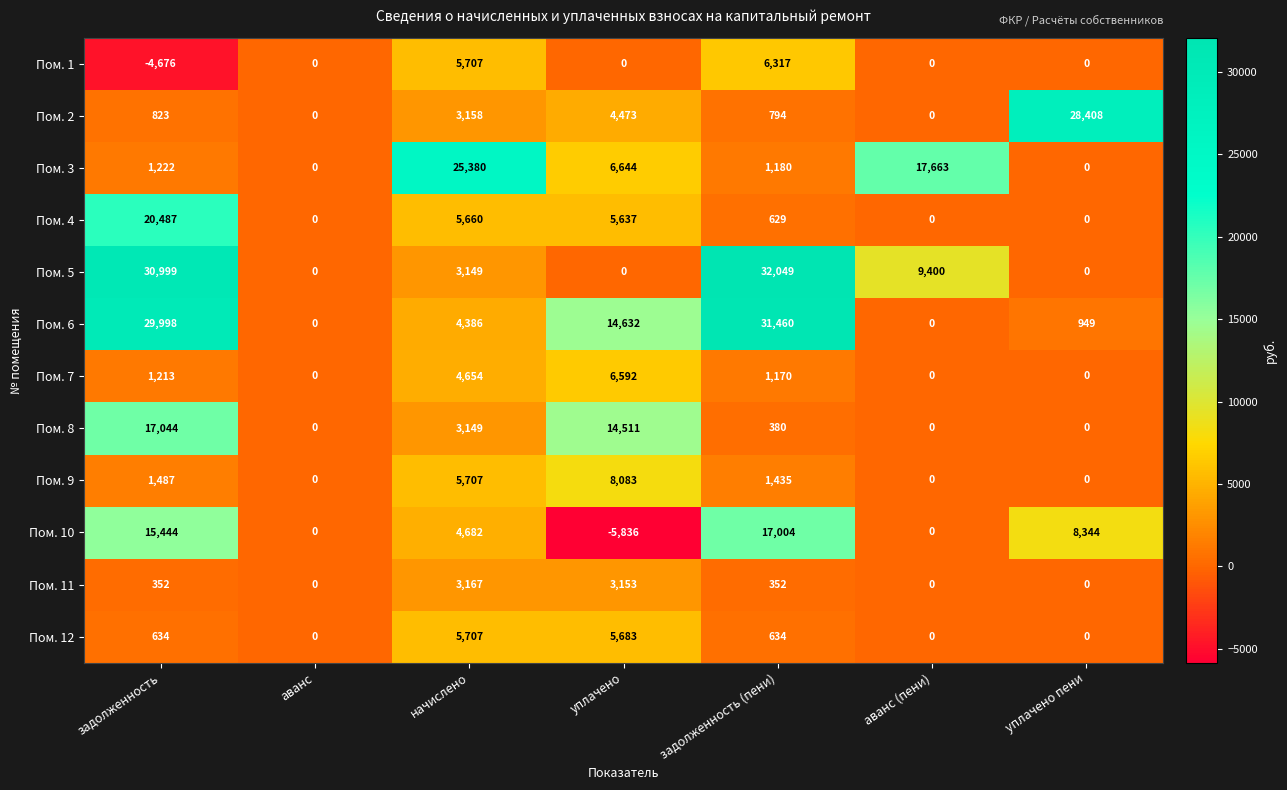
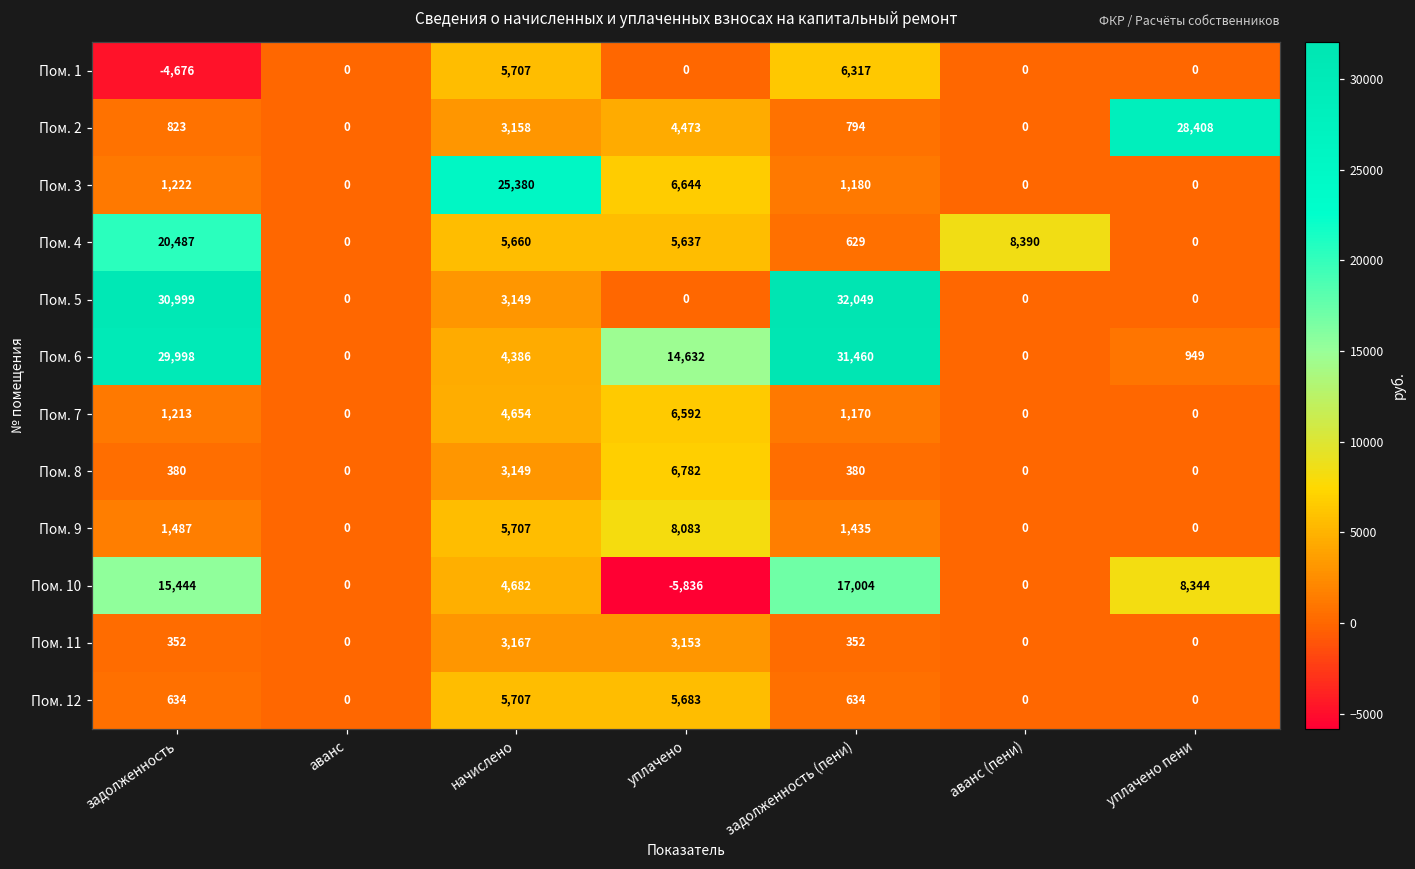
  {
    "Пом. 1": {
      "задолженность": "-4,676",
      "аванс": "0",
      "начислено": "5,707",
      "уплачено": "0",
      "задолженность (пени)": "6,317",
      "аванс (пени)": "0",
      "уплачено пени": "0"
    },
    "Пом. 2": {
      "задолженность": "823",
      "аванс": "0",
      "начислено": "3,158",
      "уплачено": "4,473",
      "задолженность (пени)": "794",
      "аванс (пени)": "0",
      "уплачено пени": "28,408"
    },
    "Пом. 3": {
      "задолженность": "1,222",
      "аванс": "0",
      "начислено": "25,380",
      "уплачено": "6,644",
      "задолженность (пени)": "1,180",
-     "аванс (пени)": "17,663",
+     "аванс (пени)": "0",
      "уплачено пени": "0"
    },
    "Пом. 4": {
      "задолженность": "20,487",
      "аванс": "0",
      "начислено": "5,660",
      "уплачено": "5,637",
      "задолженность (пени)": "629",
-     "аванс (пени)": "0",
+     "аванс (пени)": "8,390",
      "уплачено пени": "0"
    },
    "Пом. 5": {
      "задолженность": "30,999",
      "аванс": "0",
      "начислено": "3,149",
      "уплачено": "0",
      "задолженность (пени)": "32,049",
-     "аванс (пени)": "9,400",
+     "аванс (пени)": "0",
      "уплачено пени": "0"
    },
    "Пом. 6": {
      "задолженность": "29,998",
      "аванс": "0",
      "начислено": "4,386",
      "уплачено": "14,632",
      "задолженность (пени)": "31,460",
      "аванс (пени)": "0",
      "уплачено пени": "949"
    },
    "Пом. 7": {
      "задолженность": "1,213",
      "аванс": "0",
      "начислено": "4,654",
      "уплачено": "6,592",
      "задолженность (пени)": "1,170",
      "аванс (пени)": "0",
      "уплачено пени": "0"
    },
    "Пом. 8": {
-     "задолженность": "17,044",
+     "задолженность": "380",
      "аванс": "0",
      "начислено": "3,149",
-     "уплачено": "14,511",
+     "уплачено": "6,782",
      "задолженность (пени)": "380",
      "аванс (пени)": "0",
      "уплачено пени": "0"
    },
    "Пом. 9": {
      "задолженность": "1,487",
      "аванс": "0",
      "начислено": "5,707",
      "уплачено": "8,083",
      "задолженность (пени)": "1,435",
      "аванс (пени)": "0",
      "уплачено пени": "0"
    },
    "Пом. 10": {
      "задолженность": "15,444",
      "аванс": "0",
      "начислено": "4,682",
      "уплачено": "-5,836",
      "задолженность (пени)": "17,004",
      "аванс (пени)": "0",
      "уплачено пени": "8,344"
    },
    "Пом. 11": {
      "задолженность": "352",
      "аванс": "0",
      "начислено": "3,167",
      "уплачено": "3,153",
      "задолженность (пени)": "352",
      "аванс (пени)": "0",
      "уплачено пени": "0"
    },
    "Пом. 12": {
      "задолженность": "634",
      "аванс": "0",
      "начислено": "5,707",
      "уплачено": "5,683",
      "задолженность (пени)": "634",
      "аванс (пени)": "0",
      "уплачено пени": "0"
    }
  }
